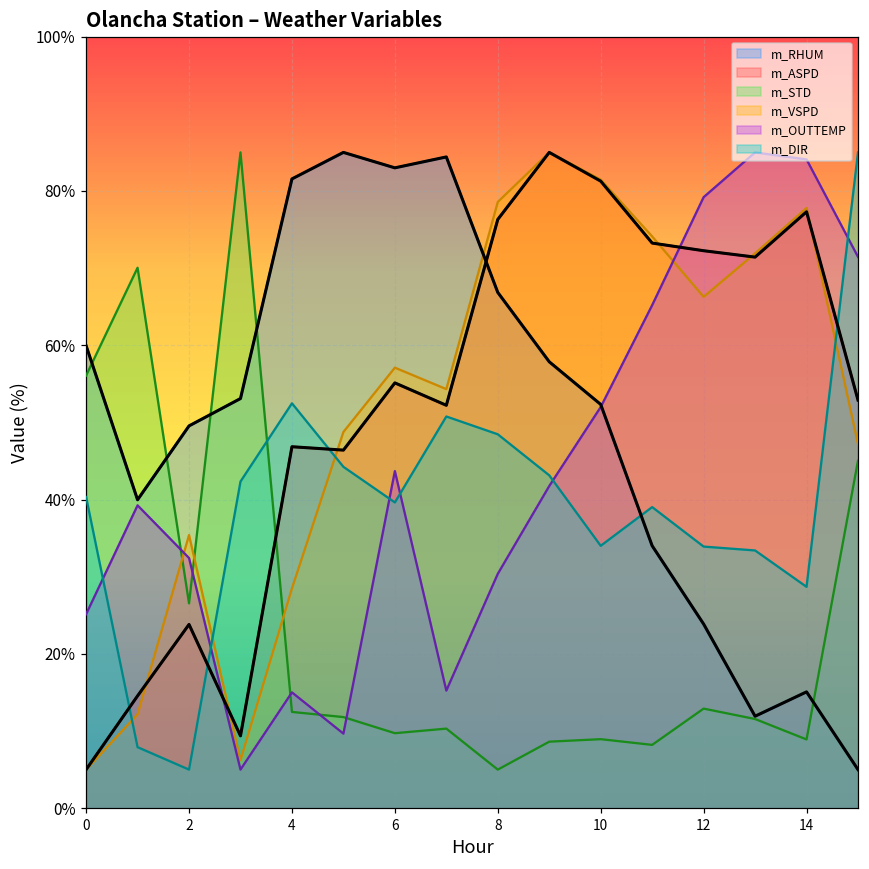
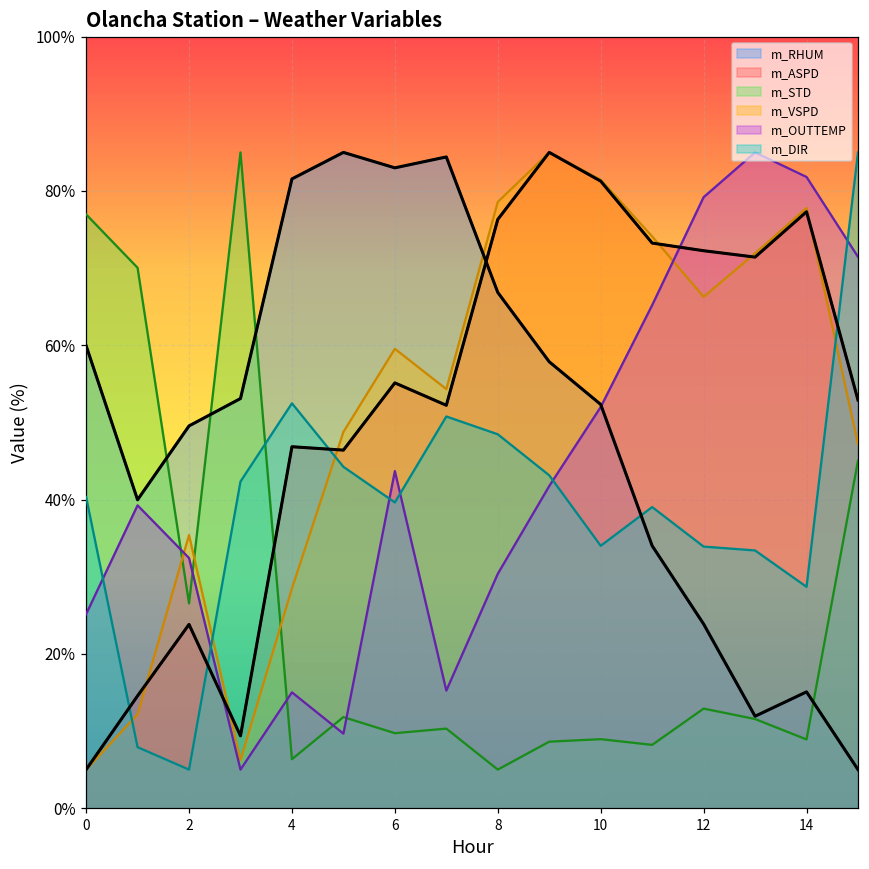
  {
    "m_ASPD": {
      "2": "24%",
      "4": "47%",
      "6": "55%",
      "8": "76%",
      "12": "72%",
      "14": "77%"
    },
    "m_STD": {
-     "0": "56%",
+     "0": "77%",
      "2": "27%",
-     "4": "12%",
+     "4": "6%",
      "6": "10%",
      "8": "5%",
      "10": "9%",
      "12": "13%",
      "14": "9%"
    },
    "m_VSPD": {
      "2": "35%",
      "4": "28%",
-     "6": "57%",
+     "6": "60%",
      "8": "79%",
      "12": "66%",
      "14": "78%"
    },
    "m_OUTTEMP": {
      "0": "25%",
      "2": "32%",
      "4": "15%",
      "6": "44%",
      "8": "30%",
      "12": "79%",
-     "14": "84%"
+     "14": "82%"
    }
  }
